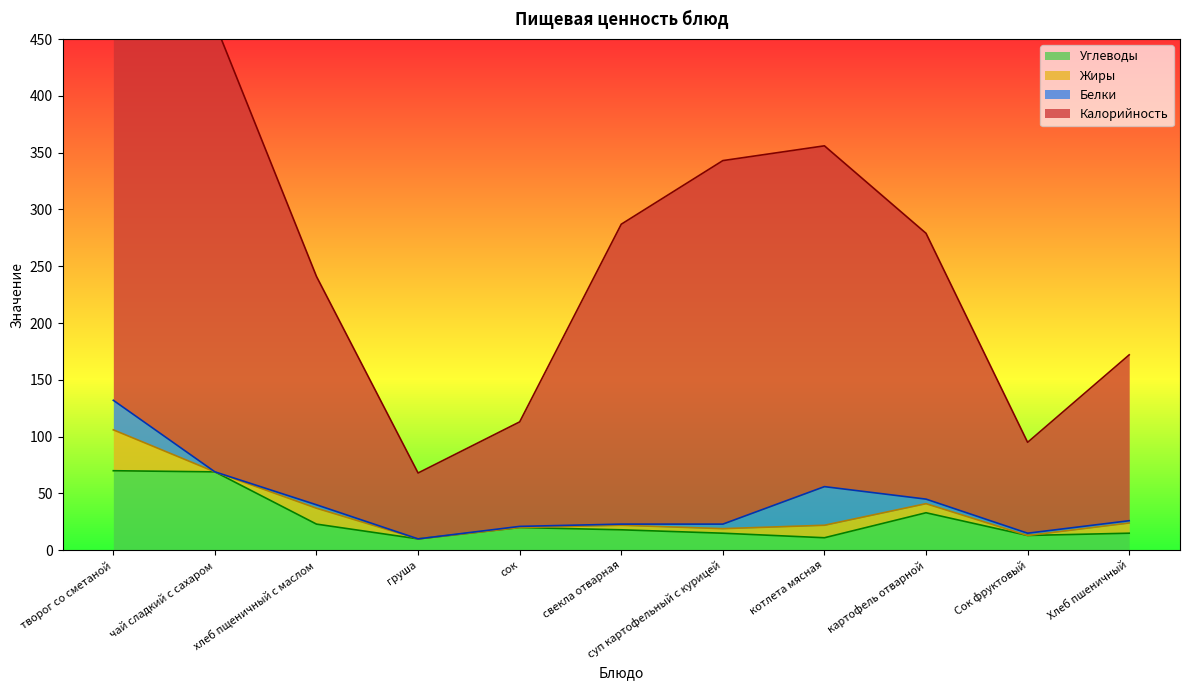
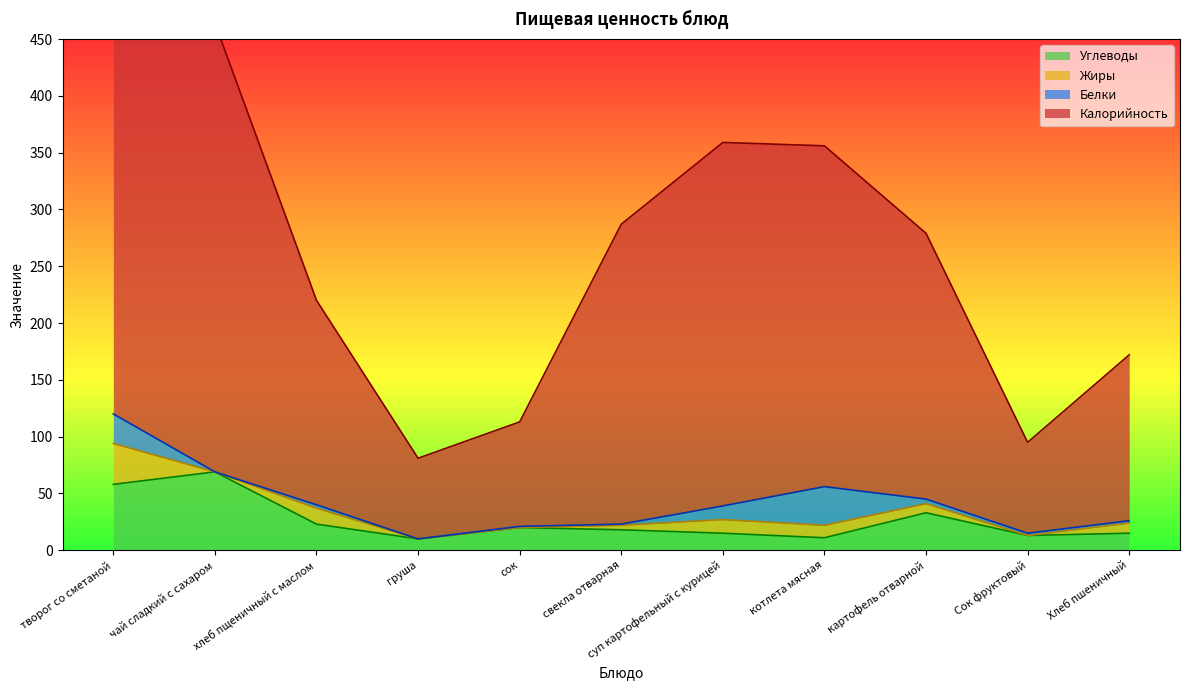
  {
    "Углеводы": {
-     "творог со сметаной": 70,
+     "творог со сметаной": 58,
      "хлеб пщеничный с маслом": 23,
      "свекла отварная": 18,
      "суп картофельный с курицей": 15,
      "котлета мясная": 11,
      "картофель отварной": 33,
      "Хлеб пшеничный": 15
    },
    "Жиры": {
      "творог со сметаной": 36,
      "хлеб пщеничный с маслом": 14,
-     "суп картофельный с курицей": 4,
+     "суп картофельный с курицей": 12,
      "котлета мясная": 11,
      "картофель отварной": 8
    },
    "Белки": {
      "творог со сметаной": 26,
      "хлеб пщеничный с маслом": 3,
-     "суп картофельный с курицей": 4,
+     "суп картофельный с курицей": 12,
      "котлета мясная": 34,
      "картофель отварной": 4
    },
    "Калорийность": {
-     "хлеб пщеничный с маслом": 201,
-     "груша": 58,
+     "хлеб пщеничный с маслом": 180,
+     "груша": 71,
      "сок": 92,
      "свекла отварная": 264,
      "суп картофельный с курицей": 320,
      "котлета мясная": 300,
      "картофель отварной": 234,
      "Сок фруктовый": 80,
      "Хлеб пшеничный": 146
    }
  }
